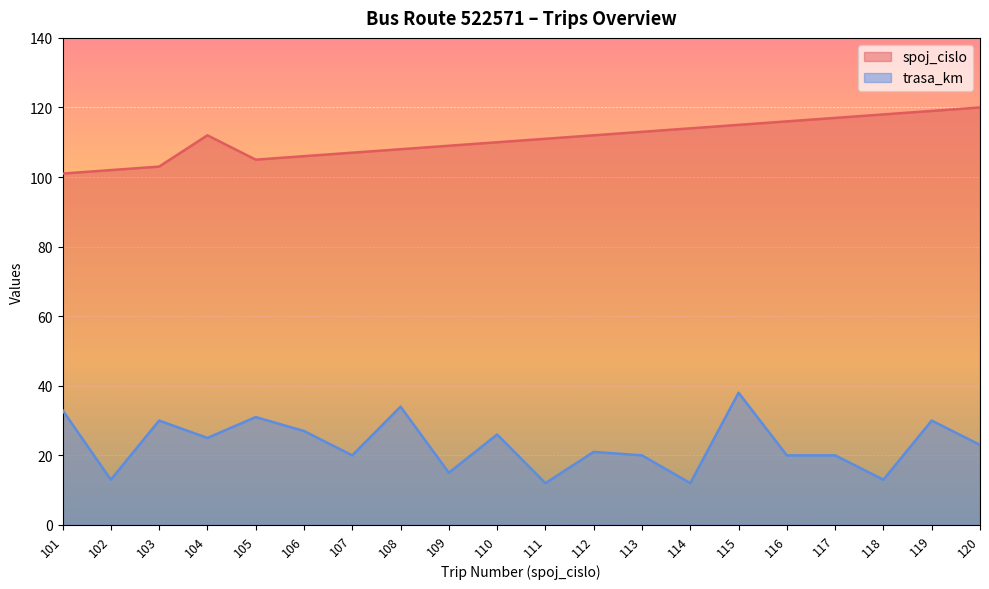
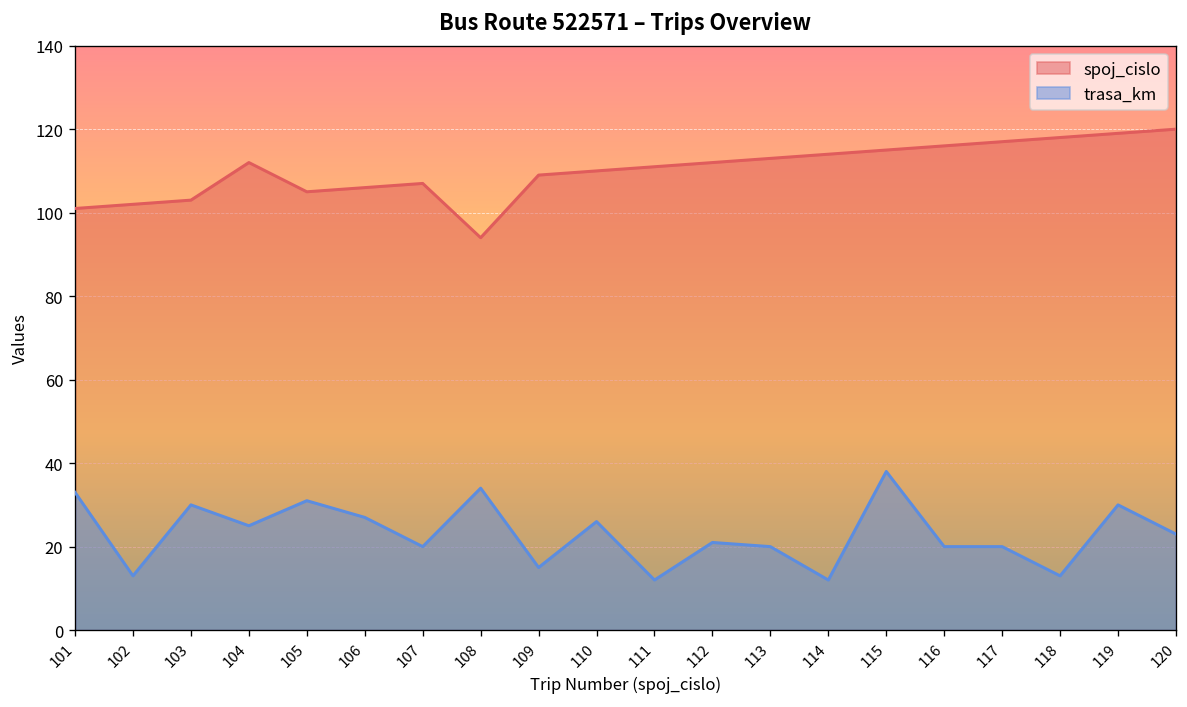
  {
    "spoj_cislo": {
      "101": 101,
      "102": 102,
      "103": 103,
      "104": 112,
      "105": 105,
      "106": 106,
      "107": 107,
-     "108": 108,
+     "108": 94,
      "109": 109,
      "110": 110,
      "111": 111,
      "112": 112,
      "113": 113,
      "114": 114,
      "115": 115,
      "116": 116,
      "117": 117,
      "118": 118,
      "119": 119,
      "120": 120
    },
    "trasa_km": {
      "101": 33,
      "102": 13,
      "103": 30,
      "104": 25,
      "105": 31,
      "106": 27,
      "107": 20,
      "108": 34,
      "109": 15,
      "110": 26,
      "111": 12,
      "112": 21,
      "113": 20,
      "114": 12,
      "115": 38,
      "116": 20,
      "117": 20,
      "118": 13,
      "119": 30,
      "120": 23
    }
  }
